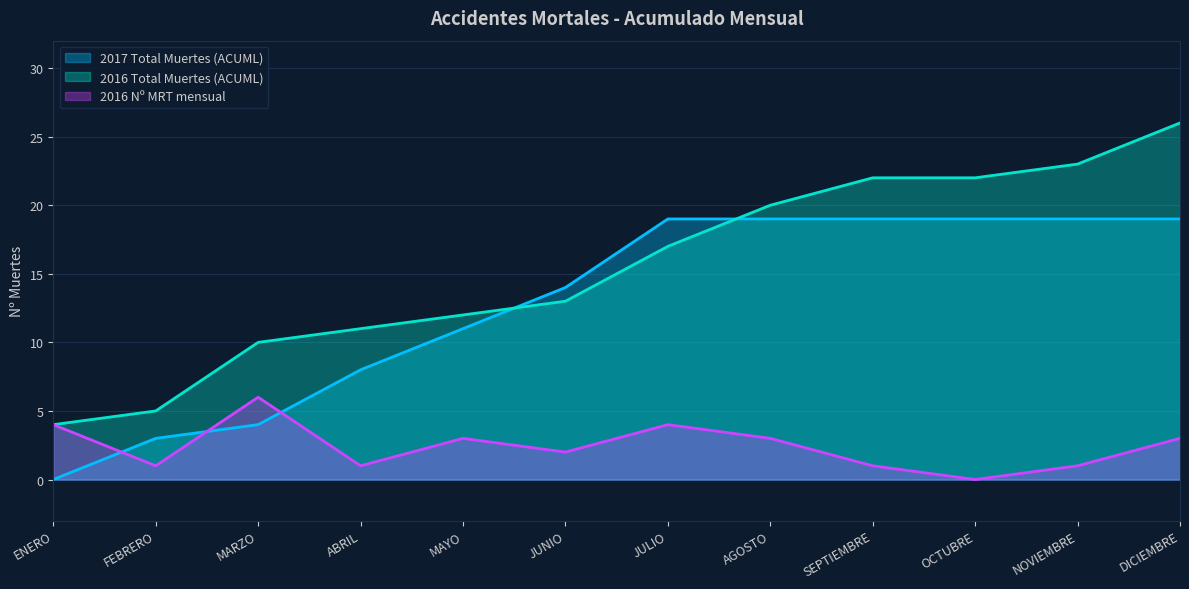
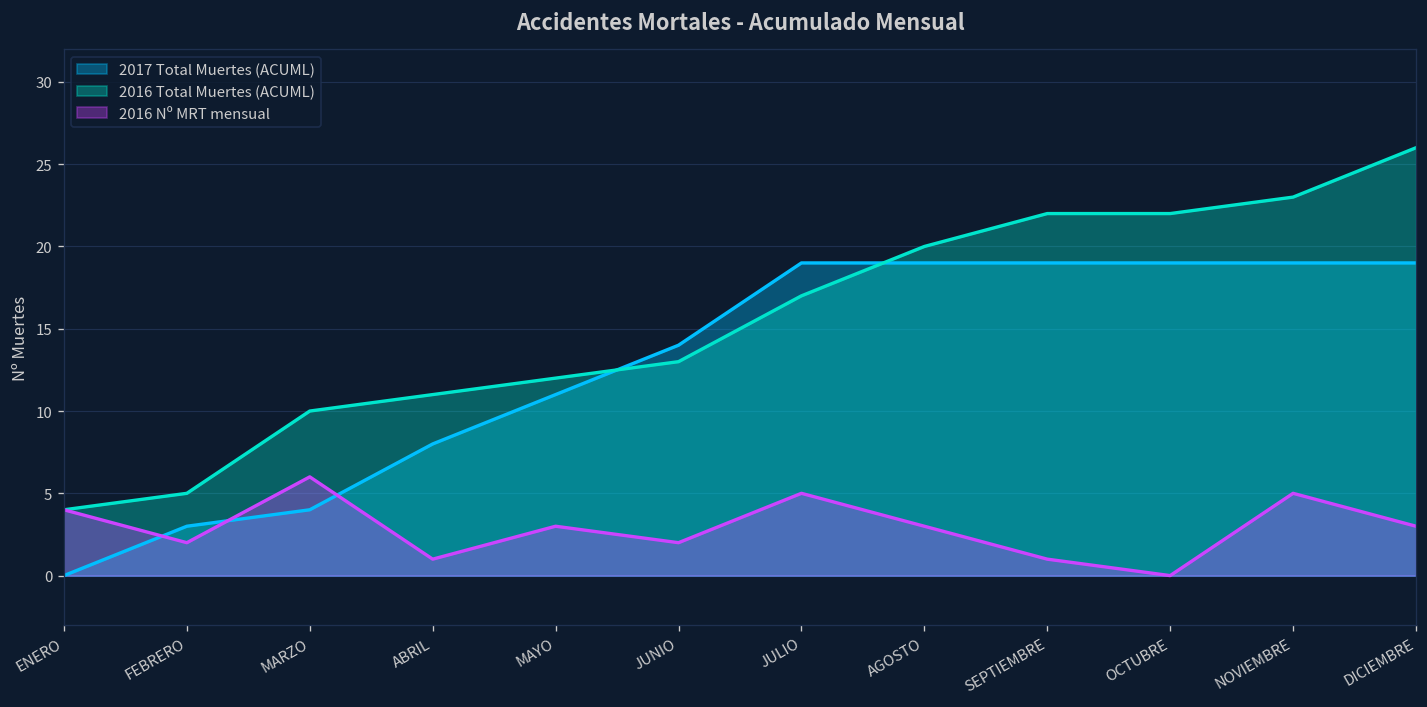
  {
    "2016 Nº MRT mensual": {
-     "FEBRERO": 1,
+     "FEBRERO": 2,
      "MARZO": 6,
      "ABRIL": 1,
      "MAYO": 3,
      "JUNIO": 2,
-     "JULIO": 4,
+     "JULIO": 5,
      "AGOSTO": 3,
      "SEPTIEMBRE": 1,
      "OCTUBRE": 0,
-     "NOVIEMBRE": 1,
+     "NOVIEMBRE": 5,
      "DICIEMBRE": 3
    }
  }
